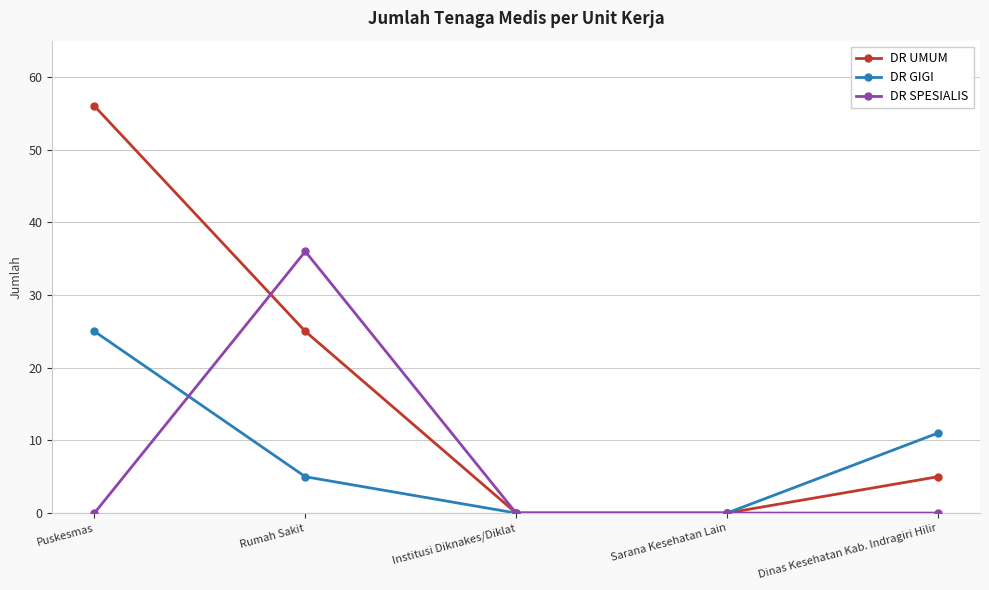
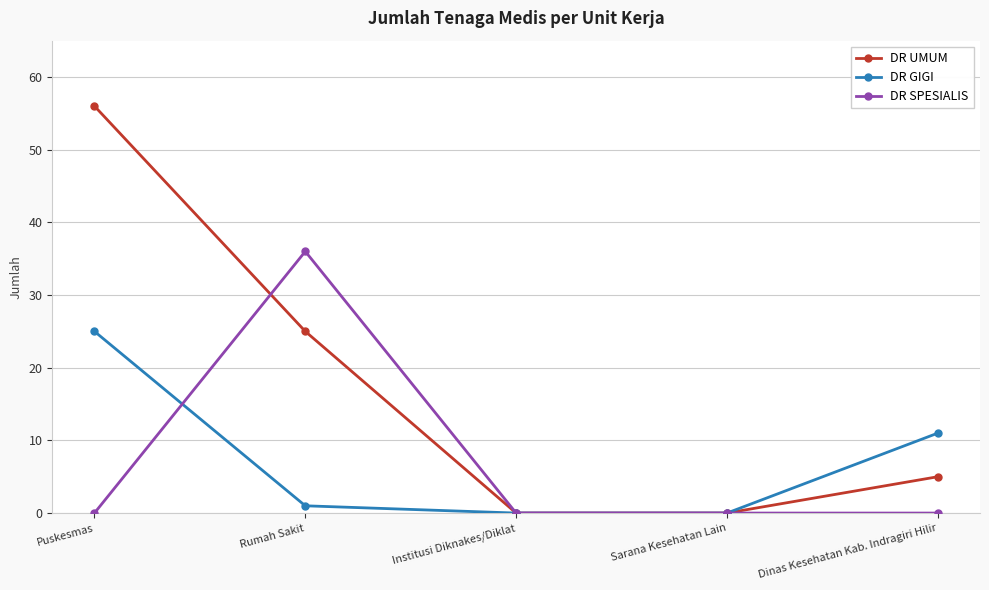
  {
    "DR UMUM": {
      "Puskesmas": 56,
      "Rumah Sakit": 25,
      "Dinas Kesehatan Kab. Indragiri Hilir": 5
    },
    "DR GIGI": {
      "Puskesmas": 25,
-     "Rumah Sakit": 5,
+     "Rumah Sakit": 1,
      "Dinas Kesehatan Kab. Indragiri Hilir": 11
    },
    "DR SPESIALIS": {
      "Puskesmas": 0,
      "Rumah Sakit": 36,
      "Dinas Kesehatan Kab. Indragiri Hilir": 0
    }
  }
